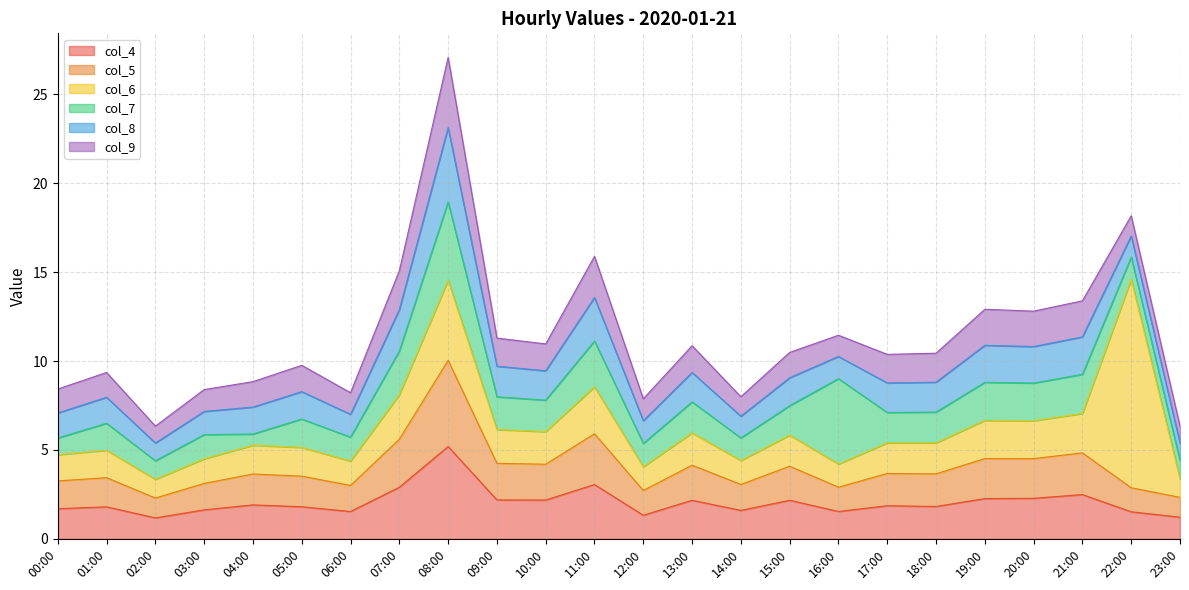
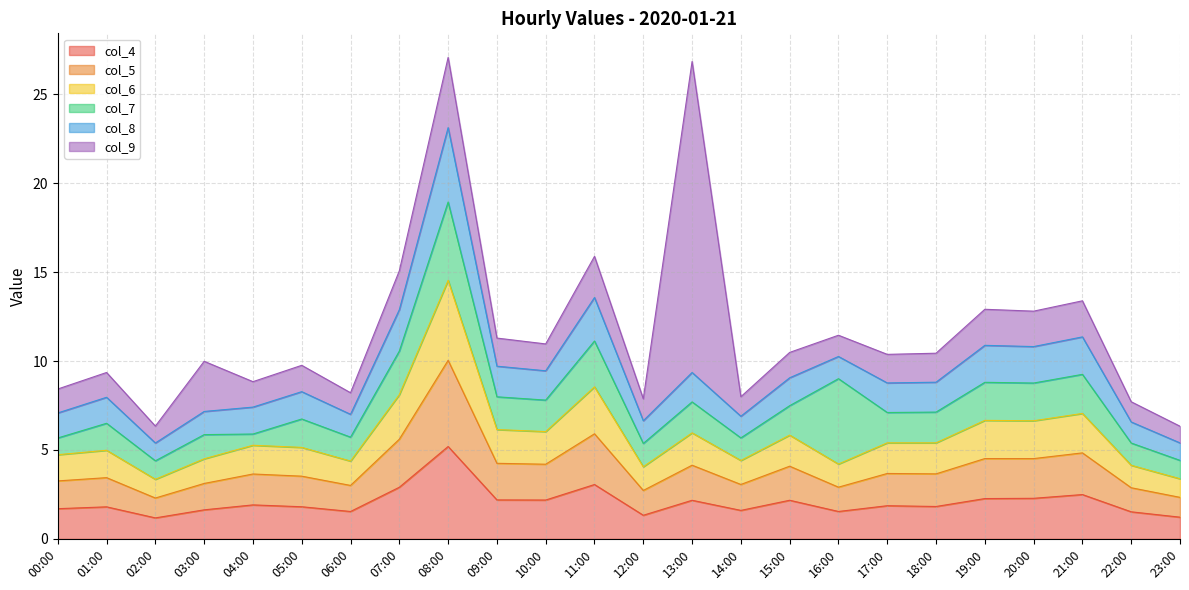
  {
    "col_6": {
      "00:00": 1.5,
      "01:00": 1.5,
      "02:00": 1.1,
      "03:00": 1.4,
      "04:00": 1.6,
      "05:00": 1.6,
      "06:00": 1.4,
      "07:00": 2.5,
      "08:00": 4.5,
      "09:00": 1.9,
      "10:00": 1.8,
      "11:00": 2.6,
      "12:00": 1.3,
      "13:00": 1.8,
      "14:00": 1.3,
      "15:00": 1.7,
      "16:00": 1.3,
      "17:00": 1.7,
      "18:00": 1.7,
      "19:00": 2.1,
      "20:00": 2.1,
      "21:00": 2.2,
-     "22:00": 11.7,
+     "22:00": 1.3,
      "23:00": 1.0
    },
    "col_7": {
      "00:00": 0.9,
      "01:00": 1.5,
      "02:00": 1.0,
      "03:00": 1.4,
      "04:00": 0.6,
      "05:00": 1.6,
      "06:00": 1.3,
      "07:00": 2.5,
      "08:00": 4.4,
      "09:00": 1.8,
      "10:00": 1.8,
      "11:00": 2.6,
      "12:00": 1.3,
      "13:00": 1.7,
      "14:00": 1.3,
      "15:00": 1.7,
      "16:00": 4.8,
      "17:00": 1.7,
      "18:00": 1.7,
      "19:00": 2.1,
      "20:00": 2.1,
      "21:00": 2.2,
      "22:00": 1.3,
      "23:00": 1.0
    },
    "col_8": {
      "00:00": 1.4,
      "01:00": 1.5,
      "02:00": 1.0,
      "03:00": 1.3,
      "04:00": 1.5,
      "05:00": 1.5,
      "06:00": 1.3,
      "07:00": 2.3,
      "08:00": 4.2,
      "09:00": 1.7,
      "10:00": 1.6,
      "11:00": 2.4,
      "12:00": 1.3,
      "13:00": 1.7,
      "14:00": 1.2,
      "15:00": 1.6,
      "16:00": 1.2,
      "17:00": 1.7,
      "18:00": 1.7,
      "19:00": 2.1,
      "20:00": 2.0,
      "21:00": 2.1,
      "22:00": 1.2,
      "23:00": 1.0
    },
    "col_9": {
      "00:00": 1.3,
      "01:00": 1.4,
      "02:00": 0.9,
-     "03:00": 1.2,
+     "03:00": 2.8,
      "04:00": 1.4,
      "05:00": 1.5,
      "06:00": 1.2,
      "07:00": 2.2,
      "08:00": 3.9,
      "09:00": 1.6,
      "10:00": 1.5,
      "11:00": 2.3,
      "12:00": 1.2,
-     "13:00": 1.5,
+     "13:00": 17.5,
      "14:00": 1.1,
      "15:00": 1.4,
      "16:00": 1.2,
      "17:00": 1.6,
      "18:00": 1.6,
      "19:00": 2.0,
      "20:00": 2.0,
      "21:00": 2.0,
      "22:00": 1.1,
      "23:00": 0.9
    }
  }
